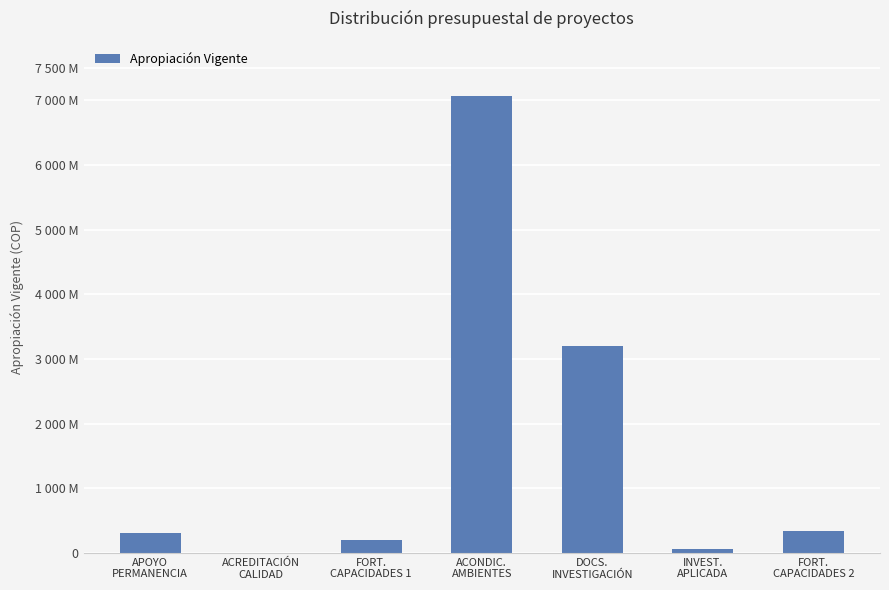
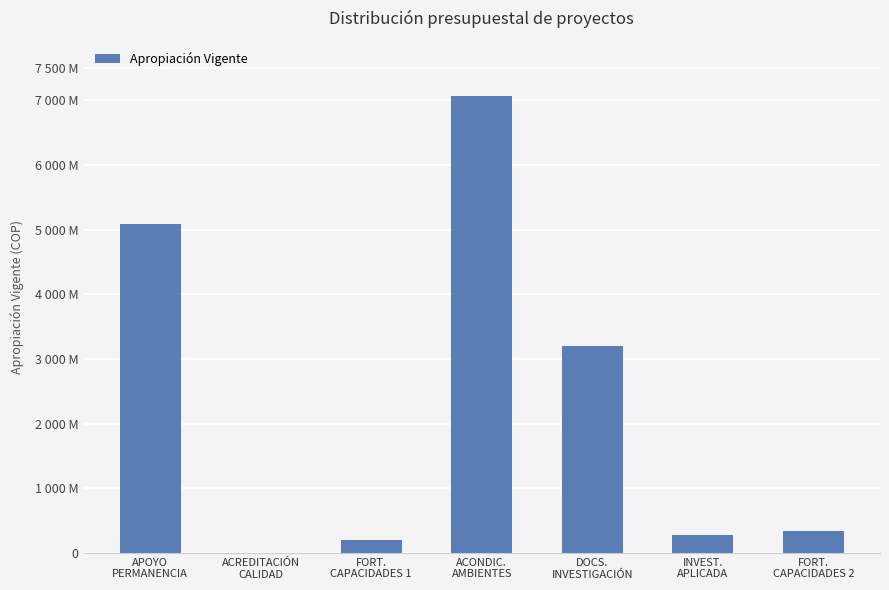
  {
-   "APOYO PERMANENCIA": 300000000,
+   "APOYO PERMANENCIA": 5100000000,
    "ACREDITACIÓN CALIDAD": 0,
    "FORT. CAPACIDADES 1": 200000000,
    "ACONDIC. AMBIENTES": 7100000000,
    "DOCS. INVESTIGACIÓN": 3200000000,
-   "INVEST. APLICADA": 100000000,
+   "INVEST. APLICADA": 300000000,
    "FORT. CAPACIDADES 2": 300000000
  }
